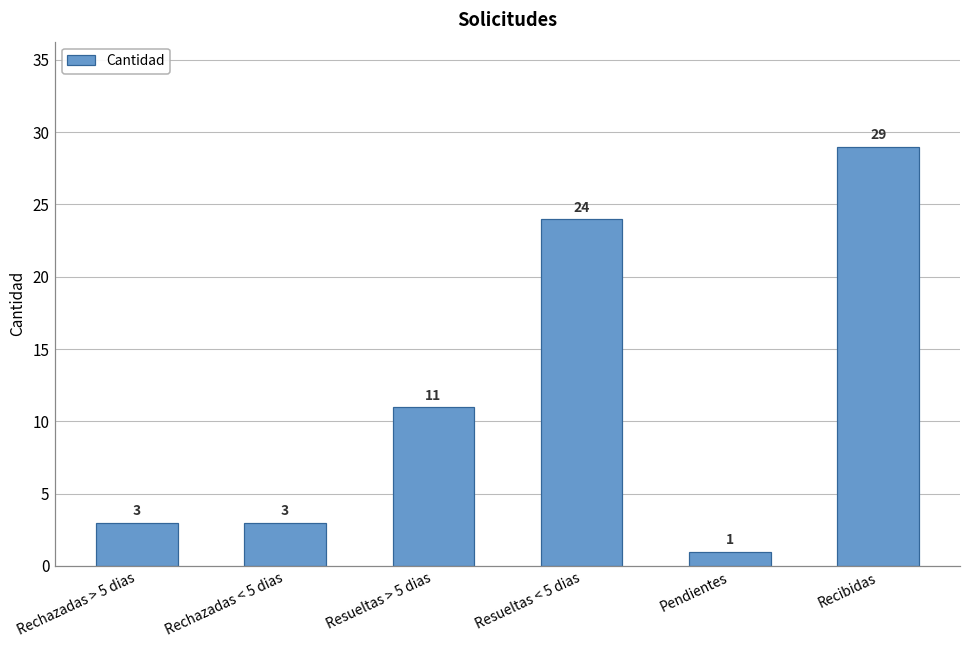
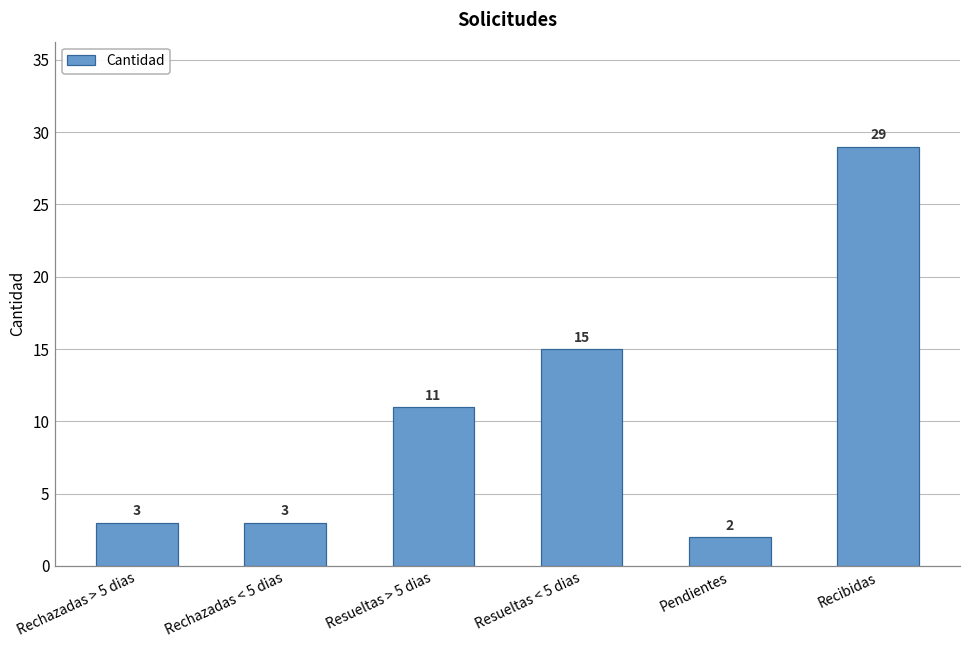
  {
    "Rechazadas > 5 dias": 3,
    "Rechazadas < 5 dias": 3,
    "Resueltas > 5 dias": 11,
-   "Resueltas < 5 dias": 24,
-   "Pendientes": 1,
+   "Resueltas < 5 dias": 15,
+   "Pendientes": 2,
    "Recibidas": 29
  }
